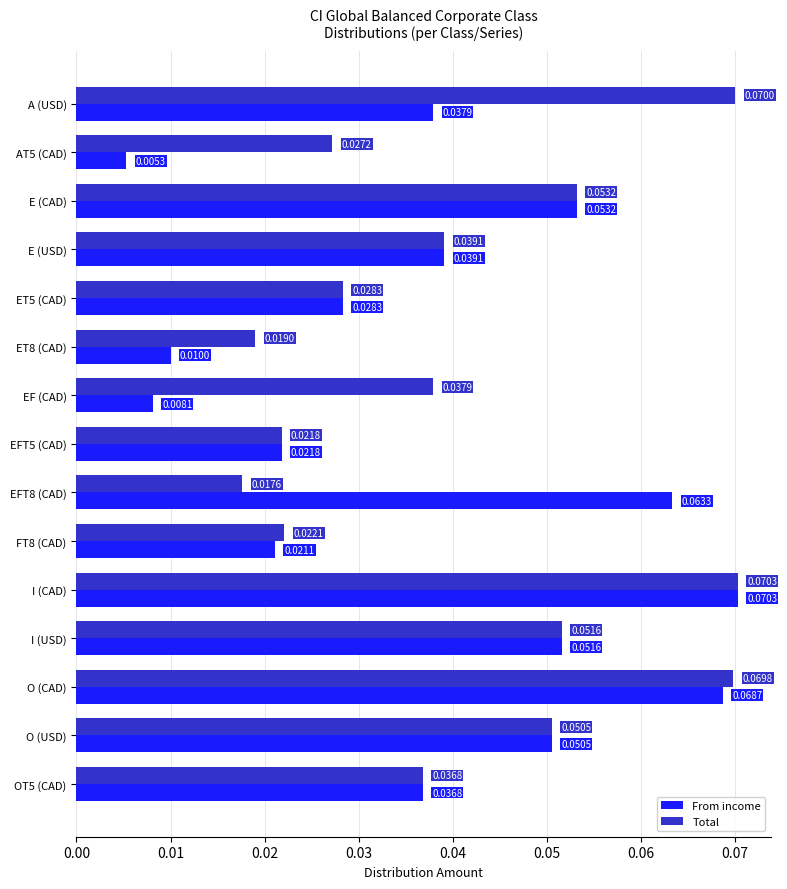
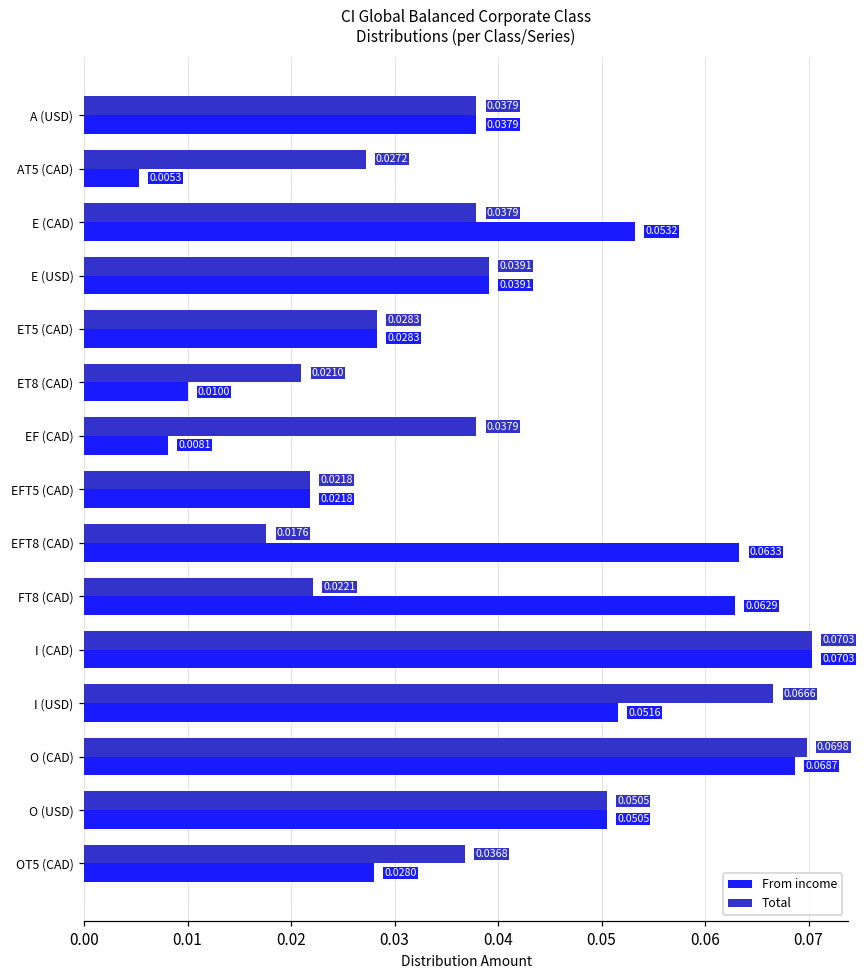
  {
    "From income": {
-     "FT8 (CAD)": 0.0211,
-     "OT5 (CAD)": 0.0368
+     "FT8 (CAD)": 0.0629,
+     "OT5 (CAD)": 0.0280
    },
    "Total": {
-     "A (USD)": 0.0700,
-     "E (CAD)": 0.0532,
-     "ET8 (CAD)": 0.0190,
-     "I (USD)": 0.0516
+     "A (USD)": 0.0379,
+     "E (CAD)": 0.0379,
+     "ET8 (CAD)": 0.0210,
+     "I (USD)": 0.0666
    }
  }
